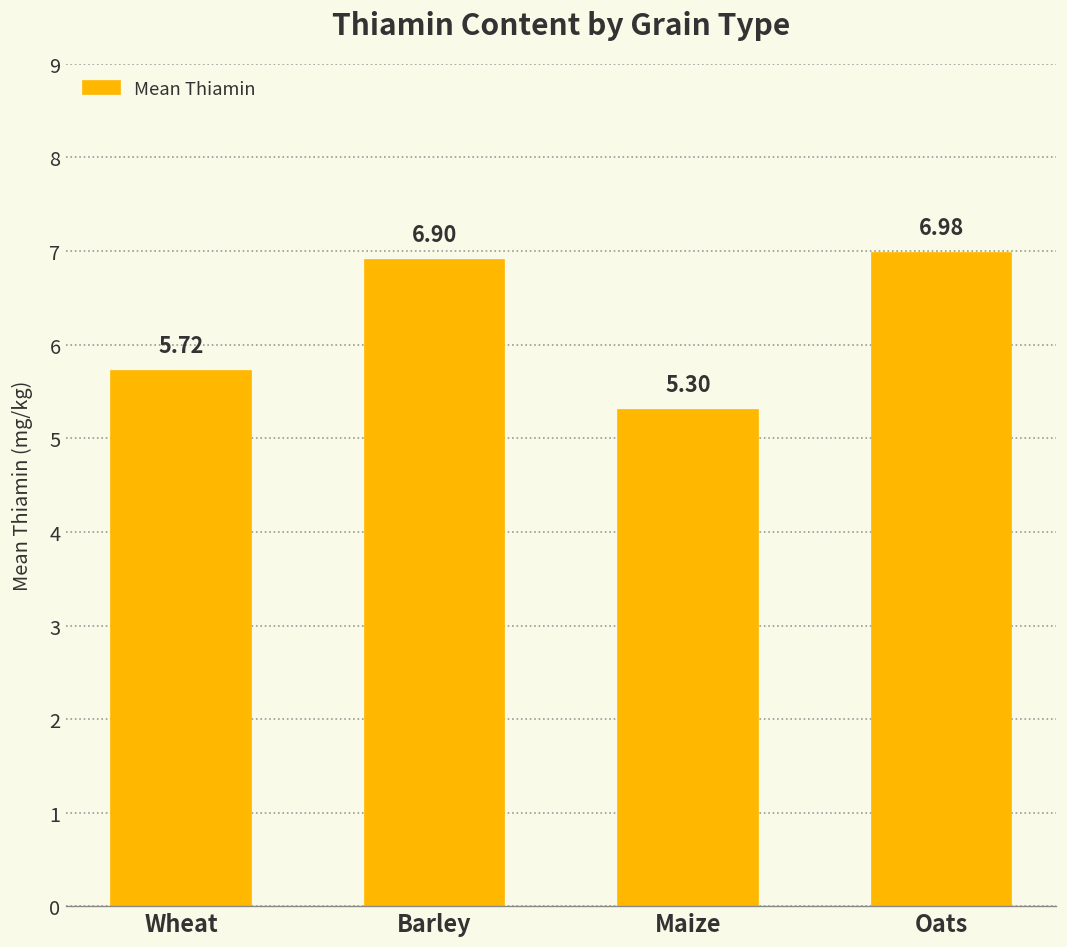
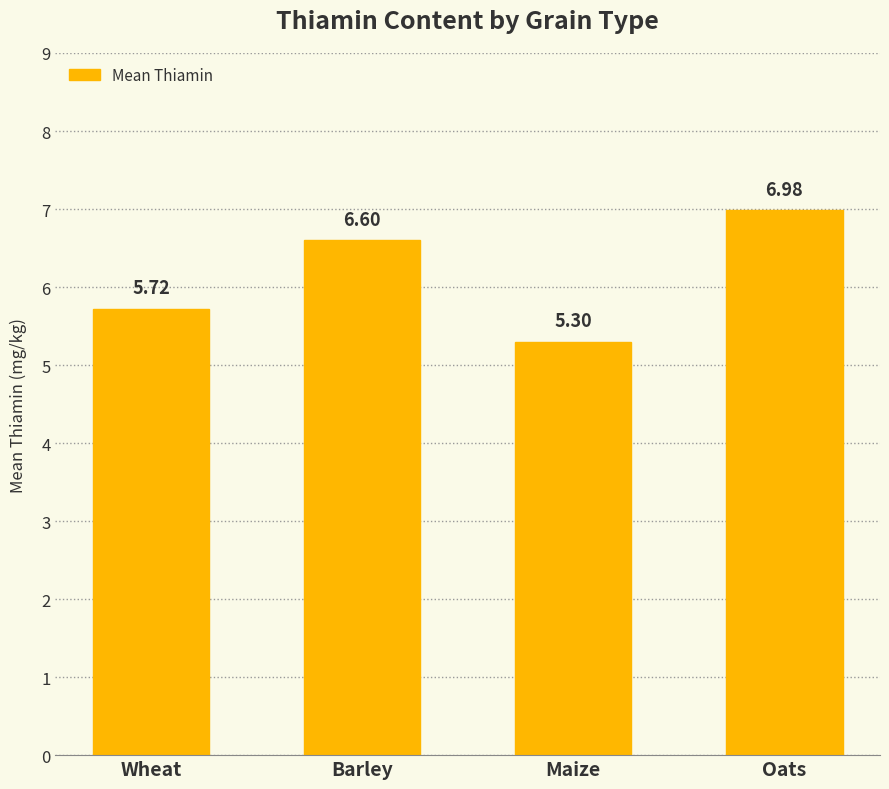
  {
    "Wheat": 5.72,
-   "Barley": 6.90,
+   "Barley": 6.60,
    "Maize": 5.30,
    "Oats": 6.98
  }
